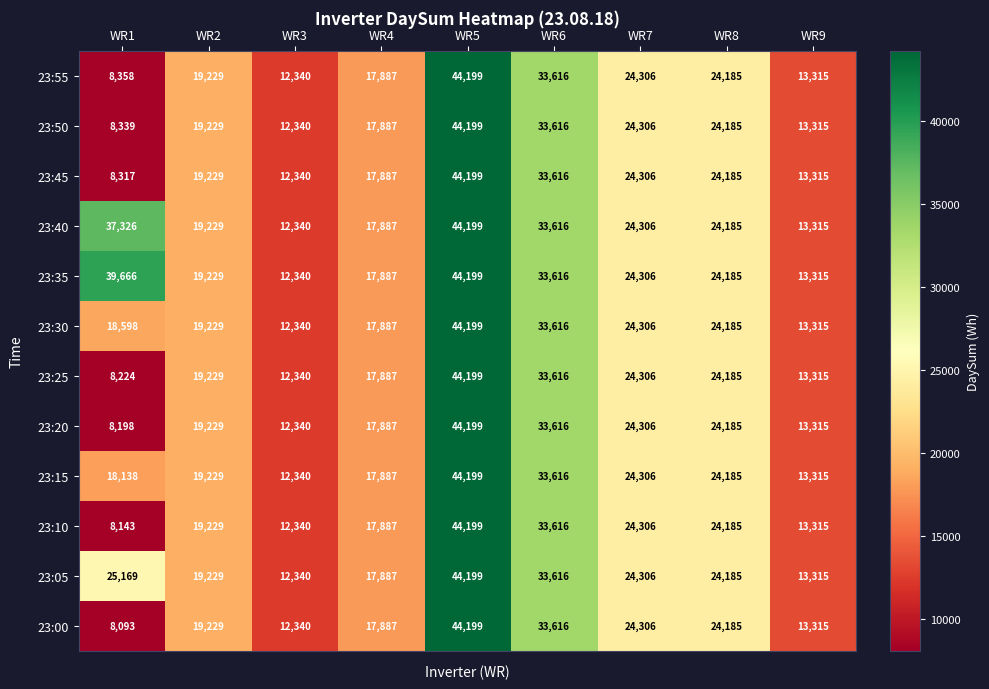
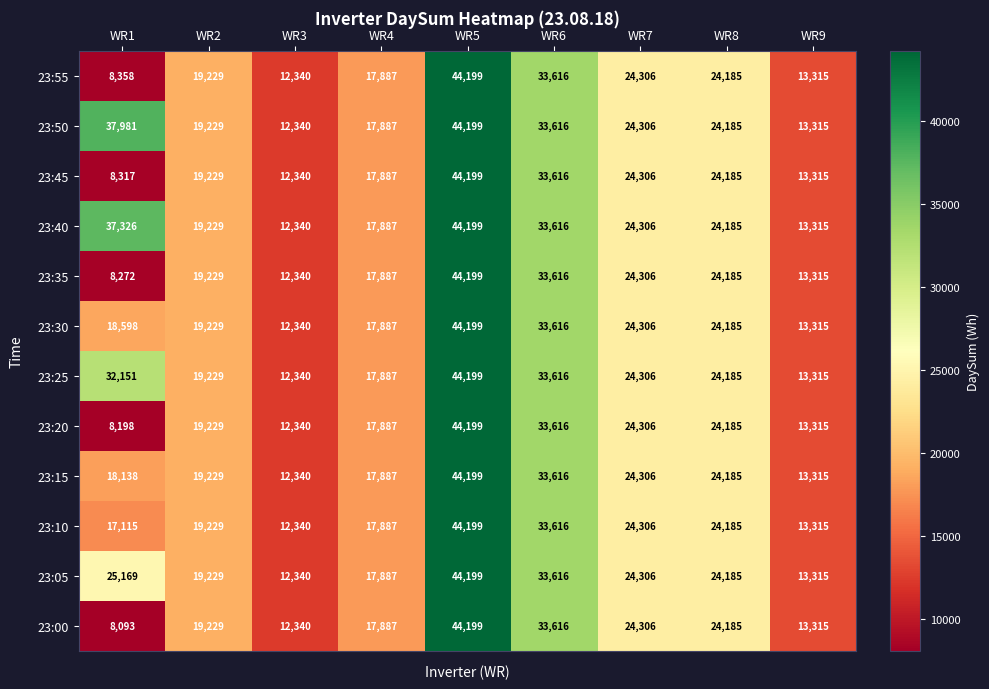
  {
    "23:55": {
      "WR1": "8,358",
      "WR2": "19,229",
      "WR3": "12,340",
      "WR4": "17,887",
      "WR5": "44,199",
      "WR6": "33,616",
      "WR7": "24,306",
      "WR8": "24,185",
      "WR9": "13,315"
    },
    "23:50": {
-     "WR1": "8,339",
+     "WR1": "37,981",
      "WR2": "19,229",
      "WR3": "12,340",
      "WR4": "17,887",
      "WR5": "44,199",
      "WR6": "33,616",
      "WR7": "24,306",
      "WR8": "24,185",
      "WR9": "13,315"
    },
    "23:45": {
      "WR1": "8,317",
      "WR2": "19,229",
      "WR3": "12,340",
      "WR4": "17,887",
      "WR5": "44,199",
      "WR6": "33,616",
      "WR7": "24,306",
      "WR8": "24,185",
      "WR9": "13,315"
    },
    "23:40": {
      "WR1": "37,326",
      "WR2": "19,229",
      "WR3": "12,340",
      "WR4": "17,887",
      "WR5": "44,199",
      "WR6": "33,616",
      "WR7": "24,306",
      "WR8": "24,185",
      "WR9": "13,315"
    },
    "23:35": {
-     "WR1": "39,666",
+     "WR1": "8,272",
      "WR2": "19,229",
      "WR3": "12,340",
      "WR4": "17,887",
      "WR5": "44,199",
      "WR6": "33,616",
      "WR7": "24,306",
      "WR8": "24,185",
      "WR9": "13,315"
    },
    "23:30": {
      "WR1": "18,598",
      "WR2": "19,229",
      "WR3": "12,340",
      "WR4": "17,887",
      "WR5": "44,199",
      "WR6": "33,616",
      "WR7": "24,306",
      "WR8": "24,185",
      "WR9": "13,315"
    },
    "23:25": {
-     "WR1": "8,224",
+     "WR1": "32,151",
      "WR2": "19,229",
      "WR3": "12,340",
      "WR4": "17,887",
      "WR5": "44,199",
      "WR6": "33,616",
      "WR7": "24,306",
      "WR8": "24,185",
      "WR9": "13,315"
    },
    "23:20": {
      "WR1": "8,198",
      "WR2": "19,229",
      "WR3": "12,340",
      "WR4": "17,887",
      "WR5": "44,199",
      "WR6": "33,616",
      "WR7": "24,306",
      "WR8": "24,185",
      "WR9": "13,315"
    },
    "23:15": {
      "WR1": "18,138",
      "WR2": "19,229",
      "WR3": "12,340",
      "WR4": "17,887",
      "WR5": "44,199",
      "WR6": "33,616",
      "WR7": "24,306",
      "WR8": "24,185",
      "WR9": "13,315"
    },
    "23:10": {
-     "WR1": "8,143",
+     "WR1": "17,115",
      "WR2": "19,229",
      "WR3": "12,340",
      "WR4": "17,887",
      "WR5": "44,199",
      "WR6": "33,616",
      "WR7": "24,306",
      "WR8": "24,185",
      "WR9": "13,315"
    },
    "23:05": {
      "WR1": "25,169",
      "WR2": "19,229",
      "WR3": "12,340",
      "WR4": "17,887",
      "WR5": "44,199",
      "WR6": "33,616",
      "WR7": "24,306",
      "WR8": "24,185",
      "WR9": "13,315"
    },
    "23:00": {
      "WR1": "8,093",
      "WR2": "19,229",
      "WR3": "12,340",
      "WR4": "17,887",
      "WR5": "44,199",
      "WR6": "33,616",
      "WR7": "24,306",
      "WR8": "24,185",
      "WR9": "13,315"
    }
  }
